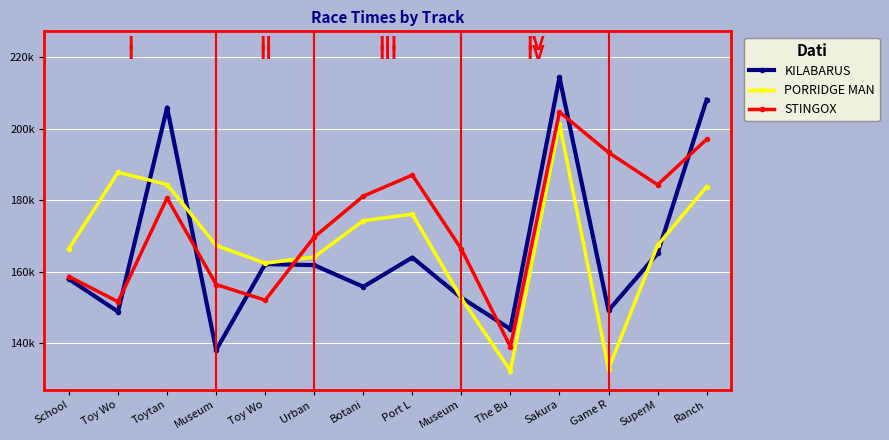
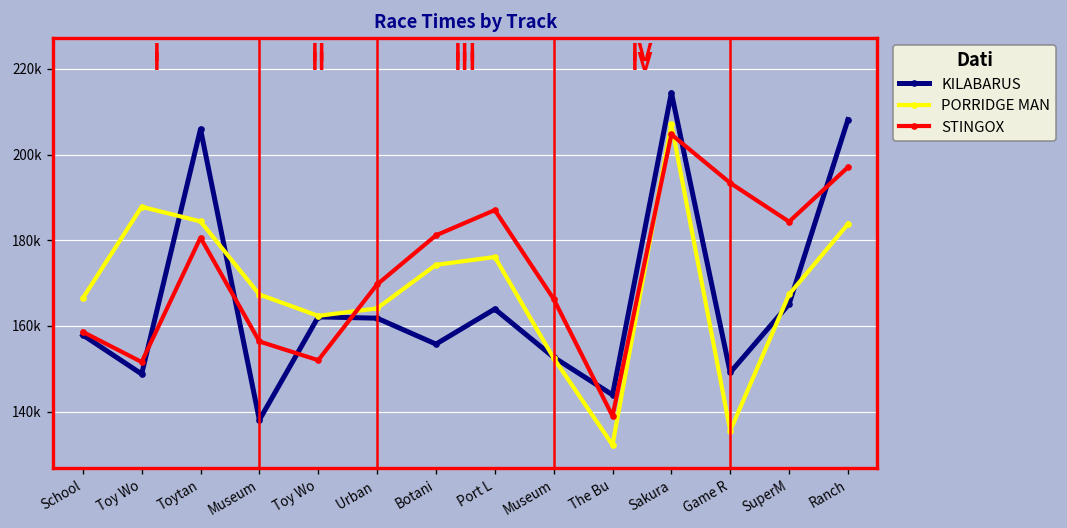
  {
    "KILABARUS": {
      "Toytan": 206000,
      "Urban": 162000,
      "Botani": 156000,
      "Port L": 164000,
      "The Bu": 144000,
      "Sakura": 214000,
      "Game R": 149000,
      "SuperM": 165000,
      "Ranch": 208000
    },
    "PORRIDGE MAN": {
      "School": 166000,
      "Toytan": 184000,
      "Urban": 164000,
      "Botani": 174000,
      "Port L": 176000,
      "The Bu": 132000,
-     "Sakura": 201000,
-     "Game R": 133000,
+     "Sakura": 207000,
+     "Game R": 136000,
      "SuperM": 167000,
      "Ranch": 184000
    },
    "STINGOX": {
      "Toytan": 181000,
      "Urban": 170000,
      "Botani": 181000,
      "Port L": 187000,
      "The Bu": 139000,
      "Sakura": 205000,
      "Game R": 193000,
      "SuperM": 184000,
      "Ranch": 197000
    }
  }
